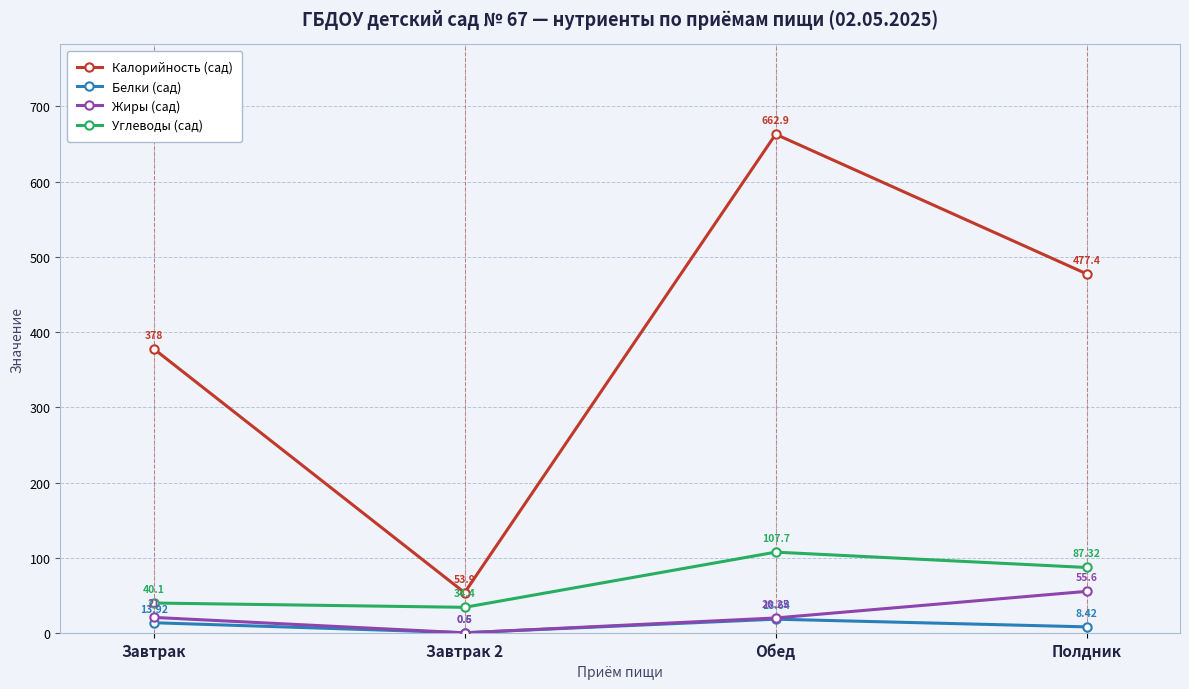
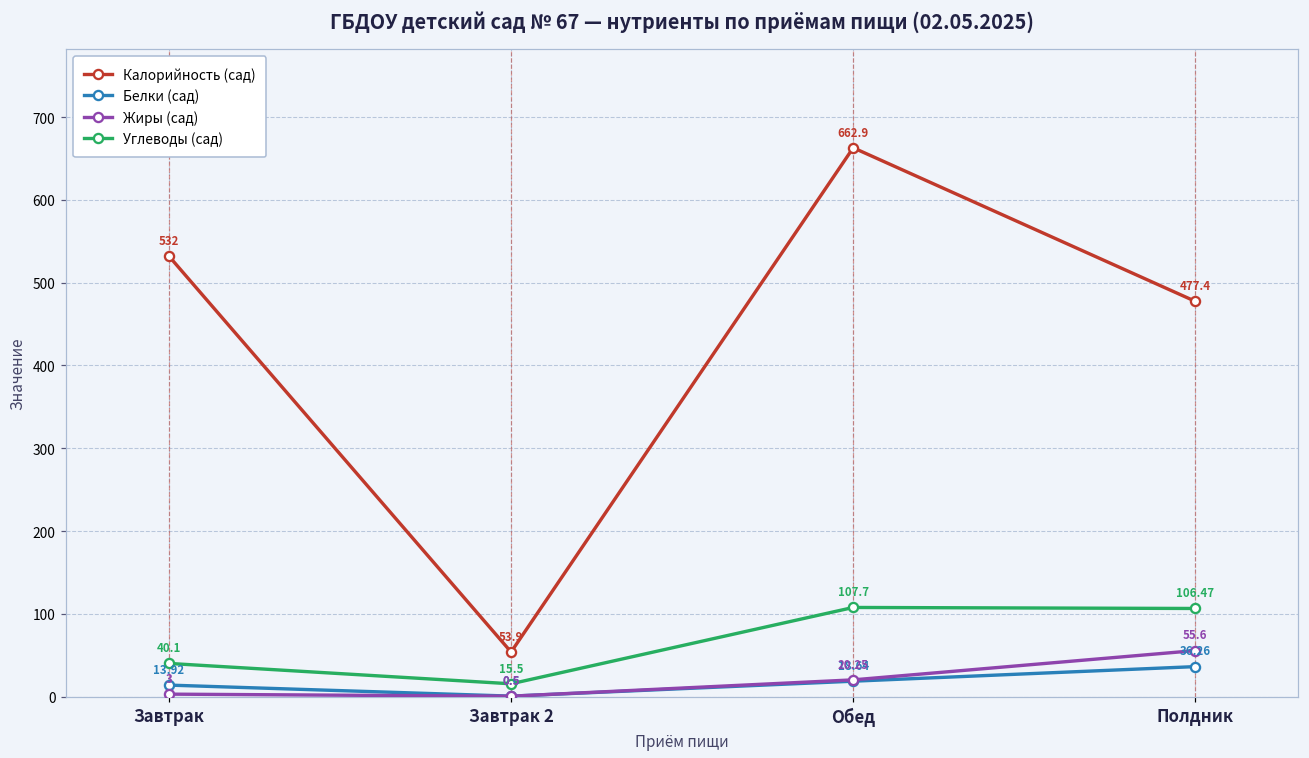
  {
    "Калорийность (сад)": {
-     "Завтрак": 378,
+     "Завтрак": 532,
      "Завтрак 2": 53.9,
      "Обед": 662.9,
      "Полдник": 477.4
    },
    "Белки (сад)": {
-     "Полдник": 8.42
+     "Полдник": 36.26
    },
    "Жиры (сад)": {
-     "Завтрак": 21,
+     "Завтрак": 3,
      "Полдник": 55.6
    },
    "Углеводы (сад)": {
      "Завтрак": 40.1,
-     "Завтрак 2": 34.4,
+     "Завтрак 2": 15.5,
      "Обед": 107.7,
-     "Полдник": 87.32
+     "Полдник": 106.47
    }
  }
